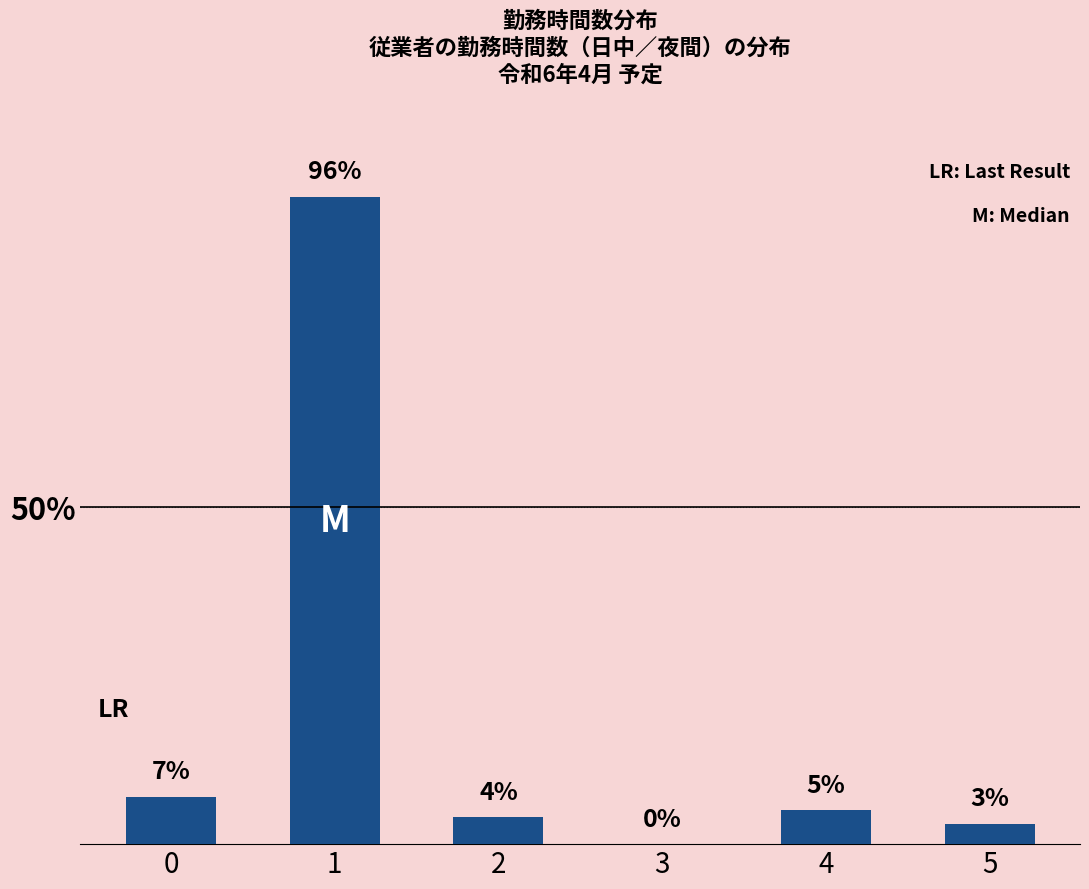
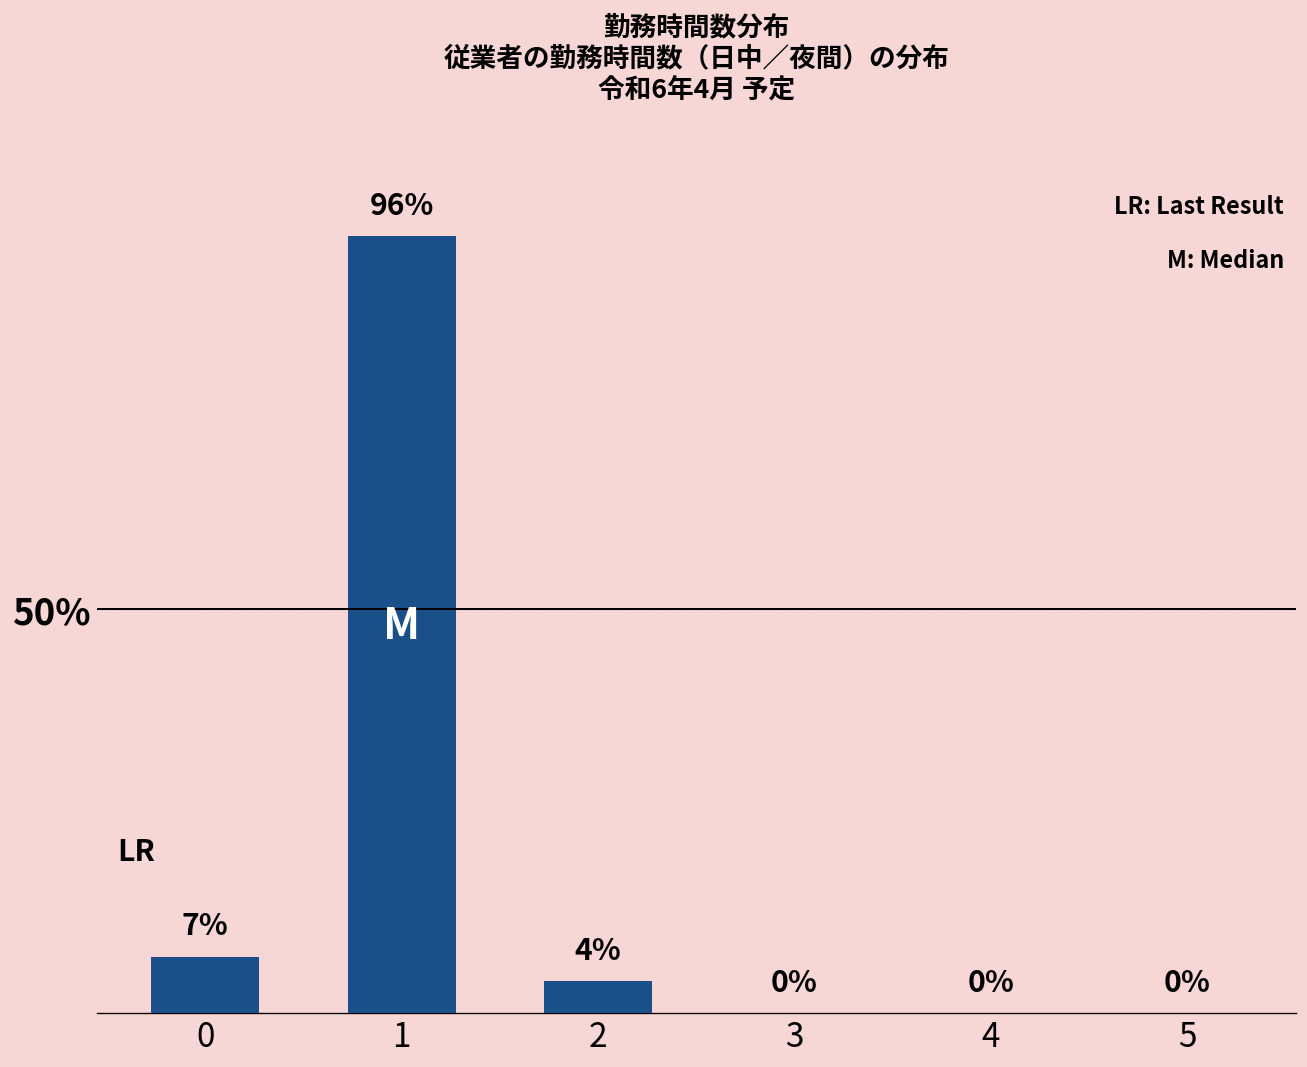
  {
    "0": "7%",
    "1": "96%",
    "2": "4%",
    "3": "0%",
-   "4": "5%",
-   "5": "3%"
+   "4": "0%",
+   "5": "0%"
  }
